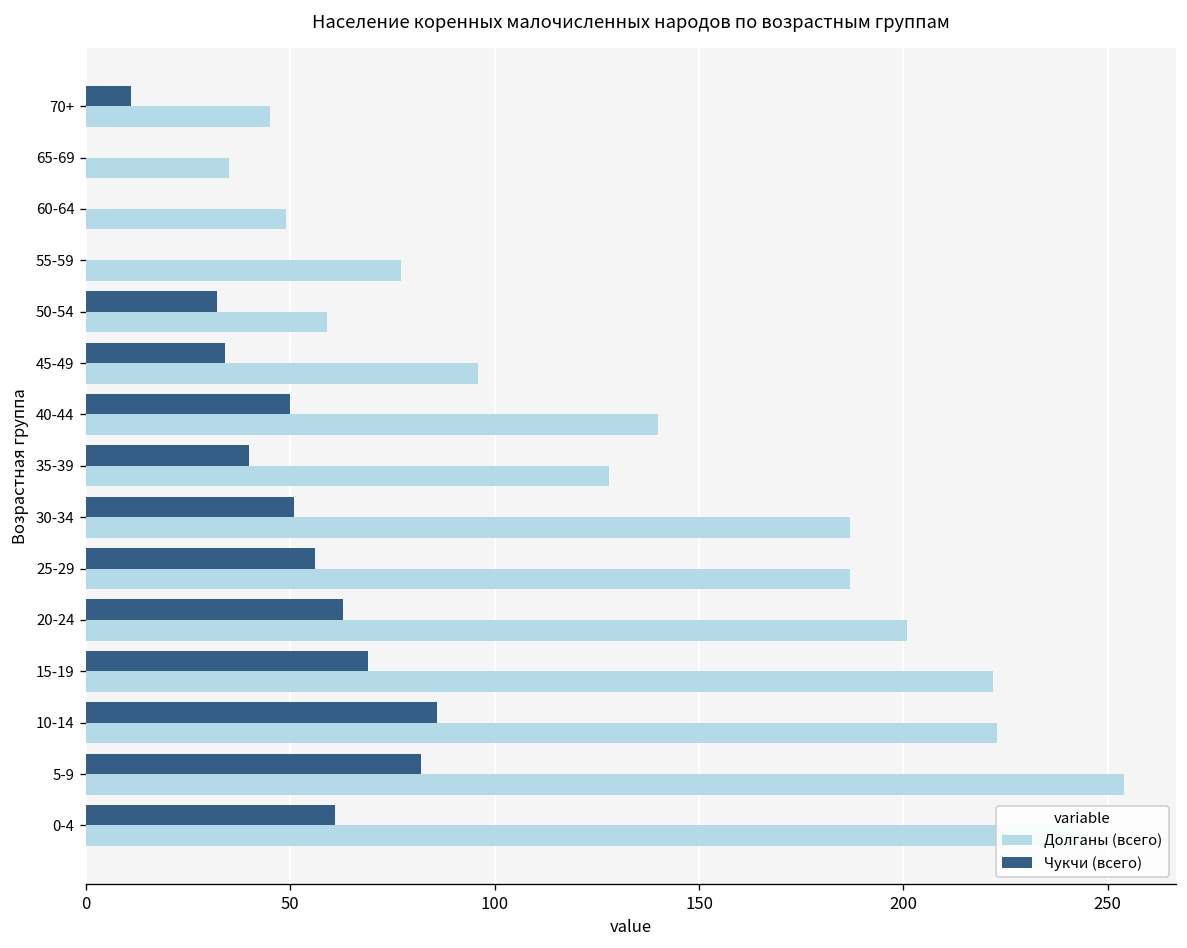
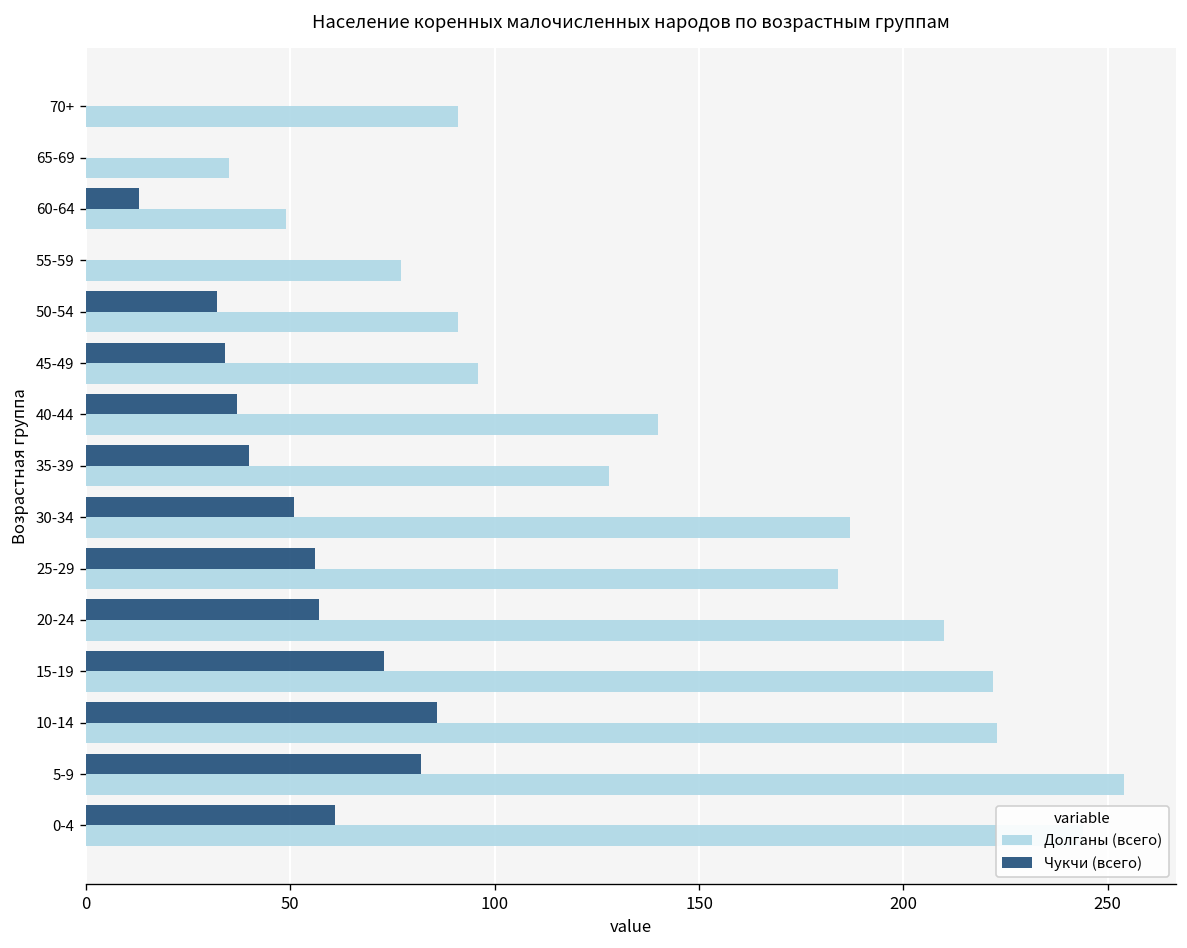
  {
    "Долганы (всего)": {
-     "70+": 45,
+     "70+": 91,
      "65-69": 35,
      "60-64": 49,
      "55-59": 77,
-     "50-54": 59,
+     "50-54": 91,
      "45-49": 96,
      "40-44": 140,
      "35-39": 128,
      "30-34": 187,
-     "25-29": 187,
-     "20-24": 201,
+     "25-29": 184,
+     "20-24": 210,
      "15-19": 222,
      "10-14": 223,
      "5-9": 254
    },
    "Чукчи (всего)": {
-     "70+": 11,
+     "70+": 0,
      "65-69": 0,
-     "60-64": 0,
+     "60-64": 13,
      "55-59": 0,
      "50-54": 32,
      "45-49": 34,
-     "40-44": 50,
+     "40-44": 37,
      "35-39": 40,
      "30-34": 51,
      "25-29": 56,
-     "20-24": 63,
-     "15-19": 69,
+     "20-24": 57,
+     "15-19": 73,
      "10-14": 86,
      "5-9": 82,
      "0-4": 61
    }
  }
